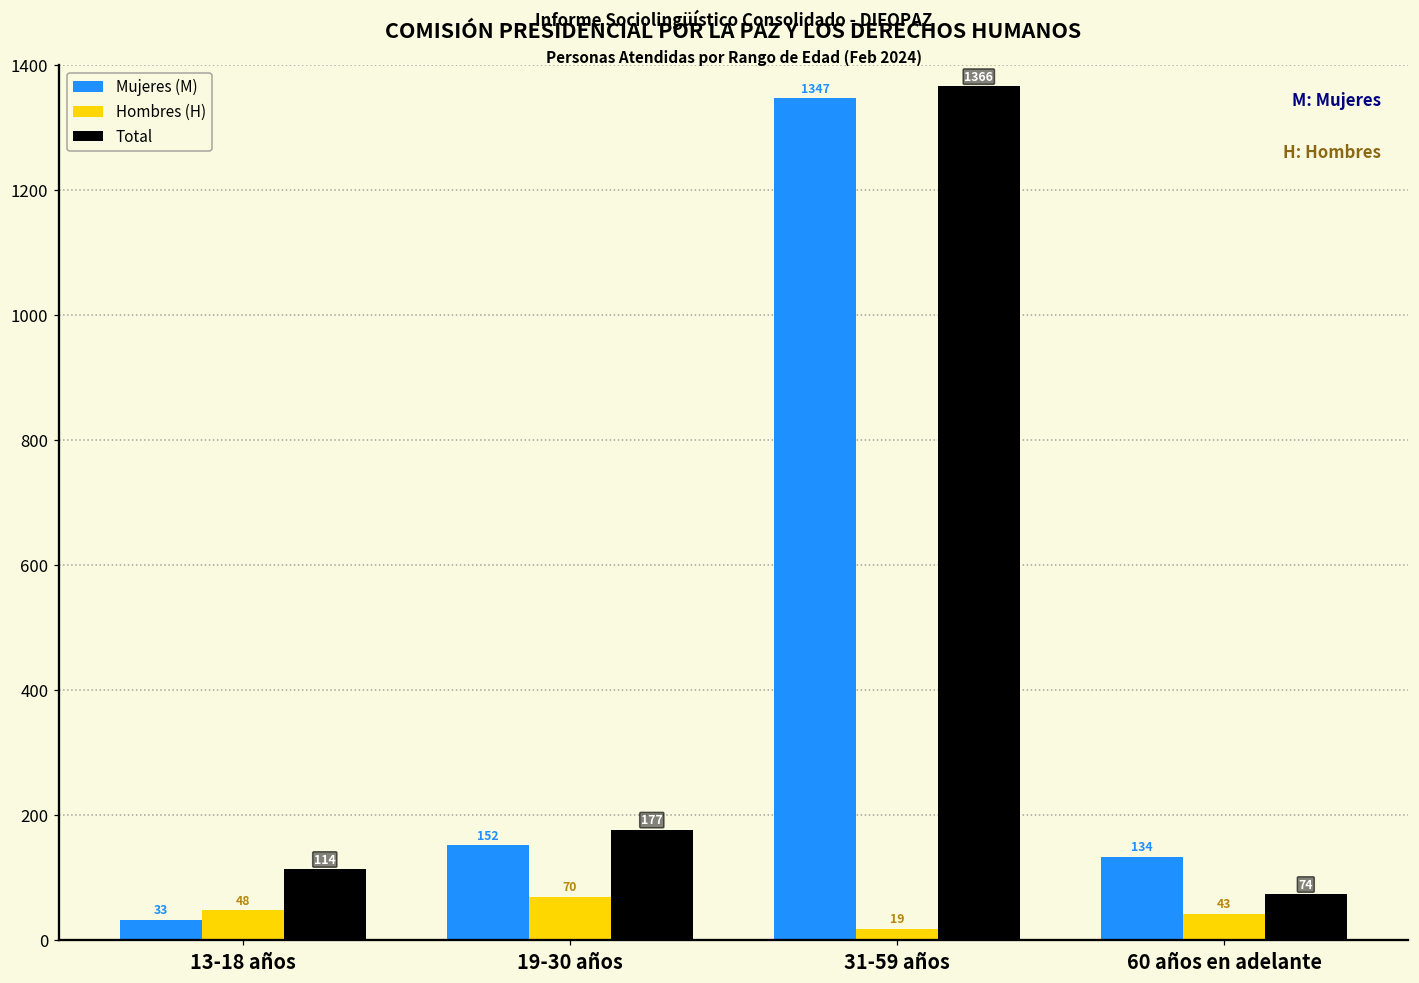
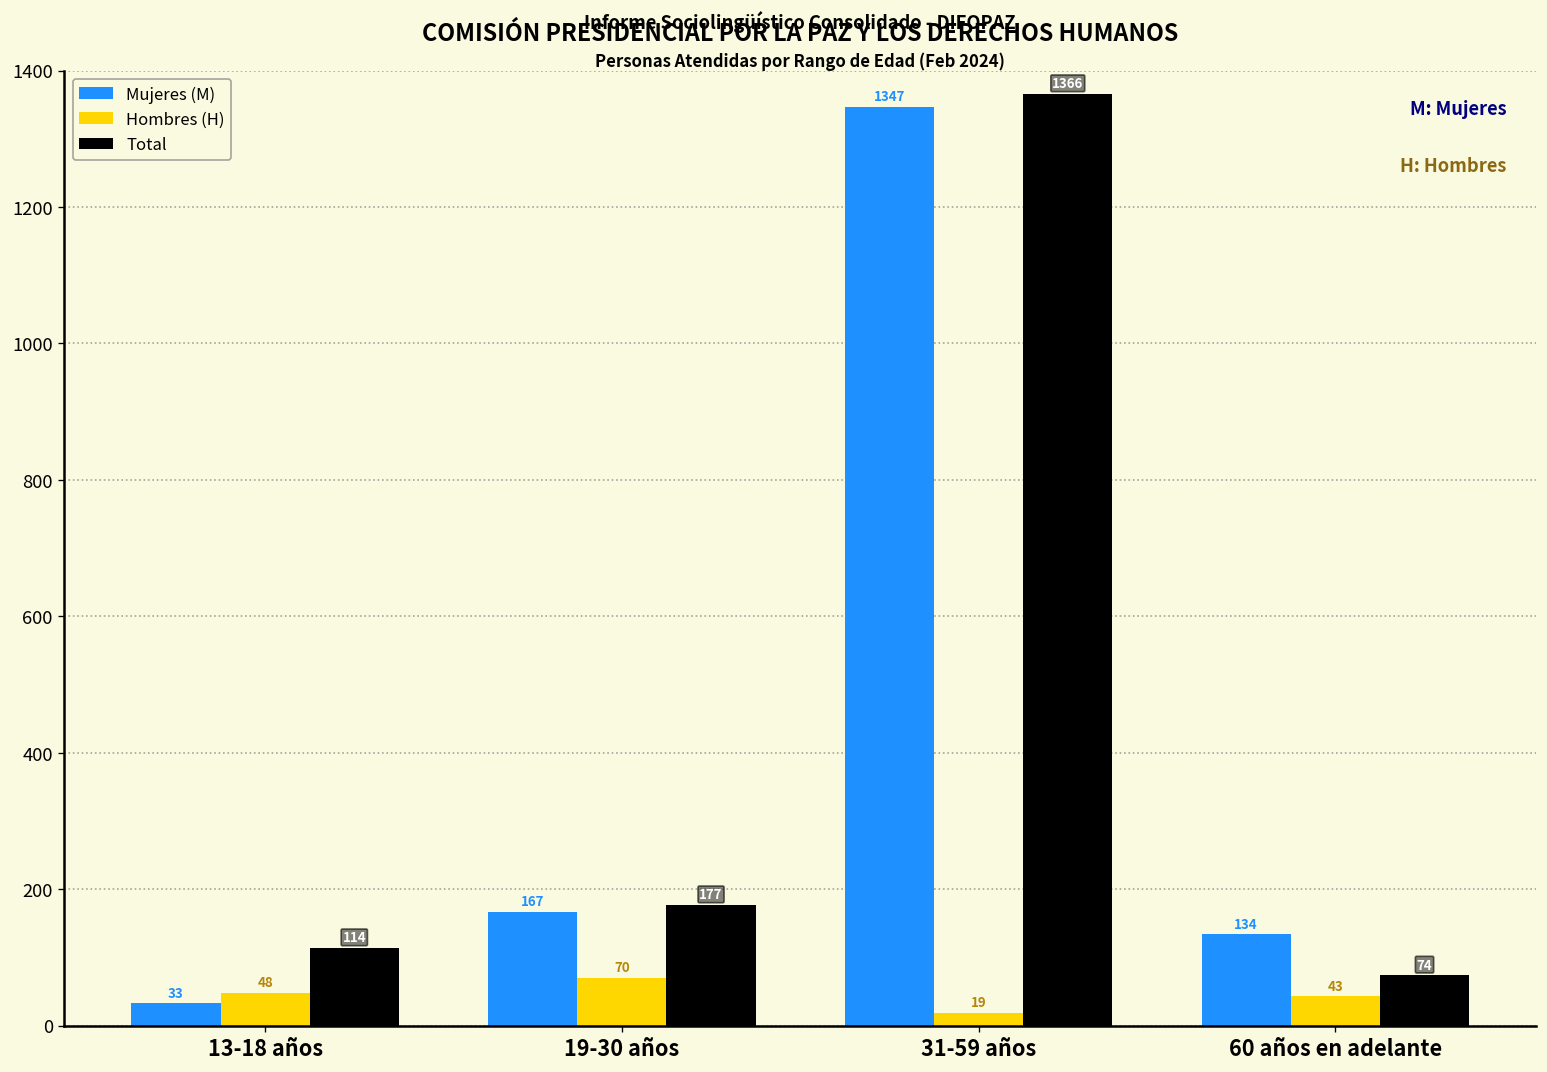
  {
    "Mujeres (M)": {
      "13-18 años": 33,
-     "19-30 años": 152,
+     "19-30 años": 167,
      "31-59 años": 1347,
      "60 años en adelante": 134
    },
    "Hombres (H)": {
      "13-18 años": 48,
      "19-30 años": 70,
      "31-59 años": 19,
      "60 años en adelante": 43
    }
  }
